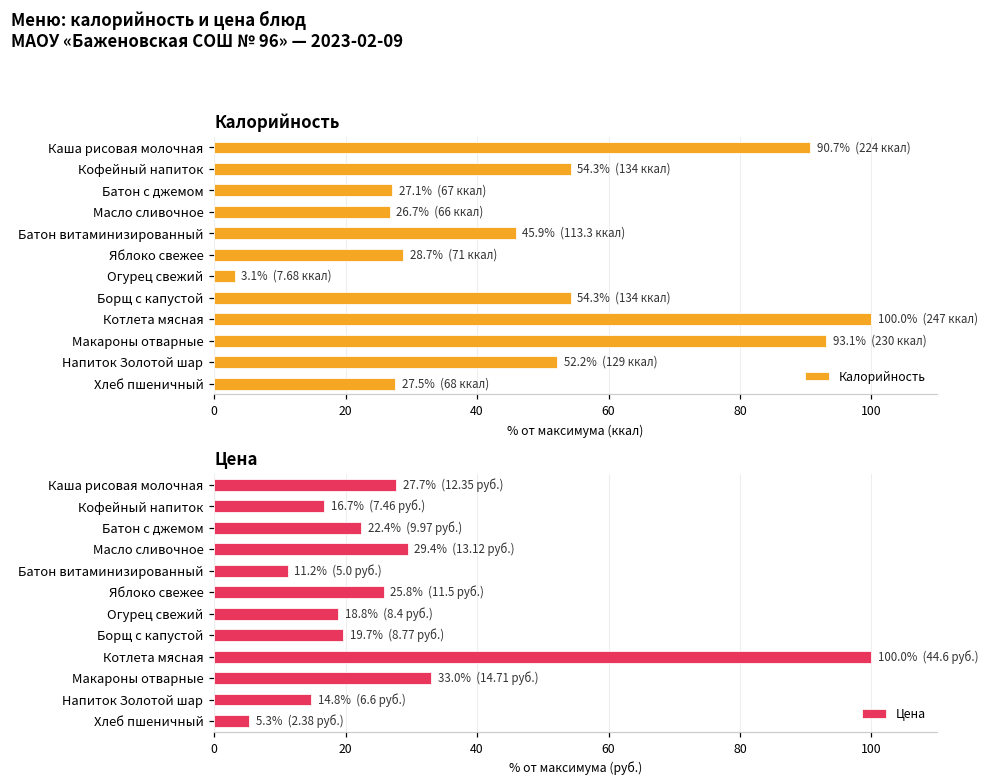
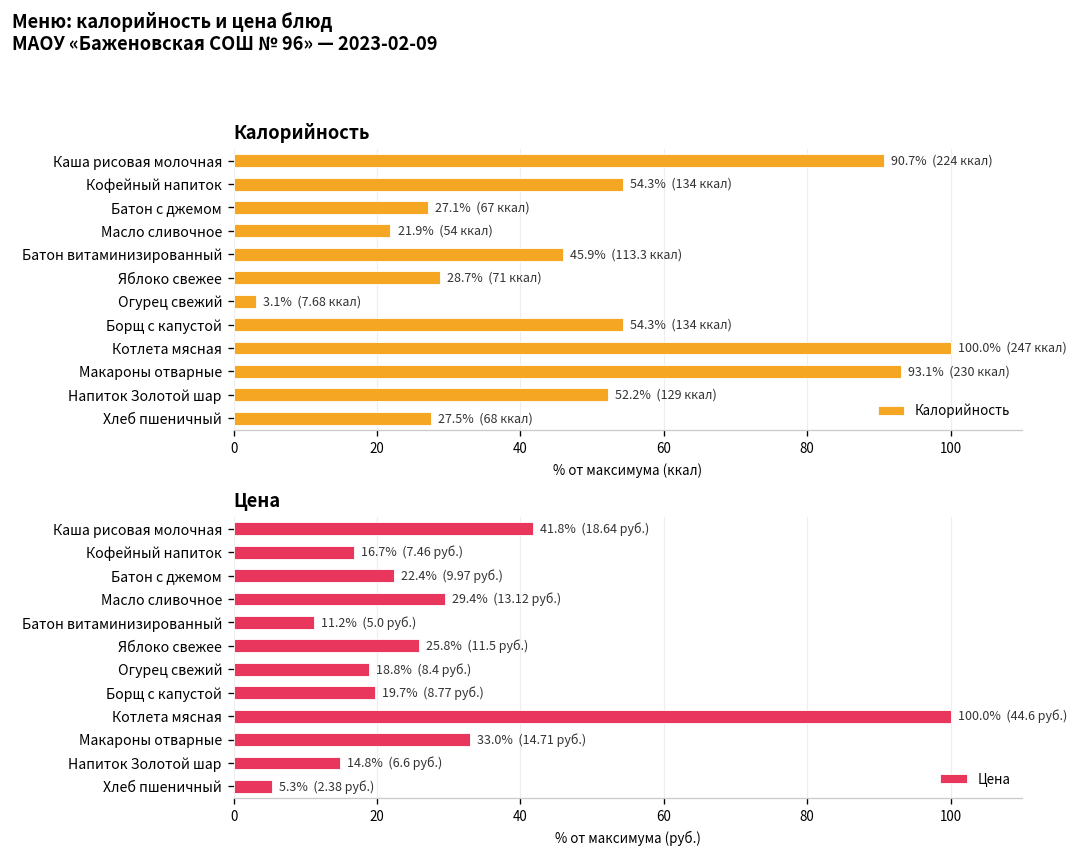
  {
    "Калорийность": {
      "Каша рисовая молочная": "90.7%",
      "Кофейный напиток": "54.3%",
      "Батон с джемом": "27.1%",
-     "Масло сливочное": "26.7% (66 ккал)",
+     "Масло сливочное": "21.9% (54 ккал)",
      "Батон витаминизированный": "45.9%",
      "Яблоко свежее": "28.7%",
      "Огурец свежий": "3.1%",
      "Борщ с капустой": "54.3%",
      "Котлета мясная": "100.0%",
      "Макароны отварные": "93.1%",
      "Напиток Золотой шар": "52.2%",
      "Хлеб пшеничный": "27.5%"
    },
    "Цена": {
-     "Каша рисовая молочная": "27.7% (12.35 руб.)",
+     "Каша рисовая молочная": "41.8% (18.64 руб.)",
      "Кофейный напиток": "16.7%",
      "Батон с джемом": "22.4%",
      "Масло сливочное": "29.4%",
      "Батон витаминизированный": "11.2%",
      "Яблоко свежее": "25.8%",
      "Огурец свежий": "18.8%",
      "Борщ с капустой": "19.7%",
      "Котлета мясная": "100.0%",
      "Макароны отварные": "33.0%",
      "Напиток Золотой шар": "14.8%",
      "Хлеб пшеничный": "5.3%"
    }
  }
